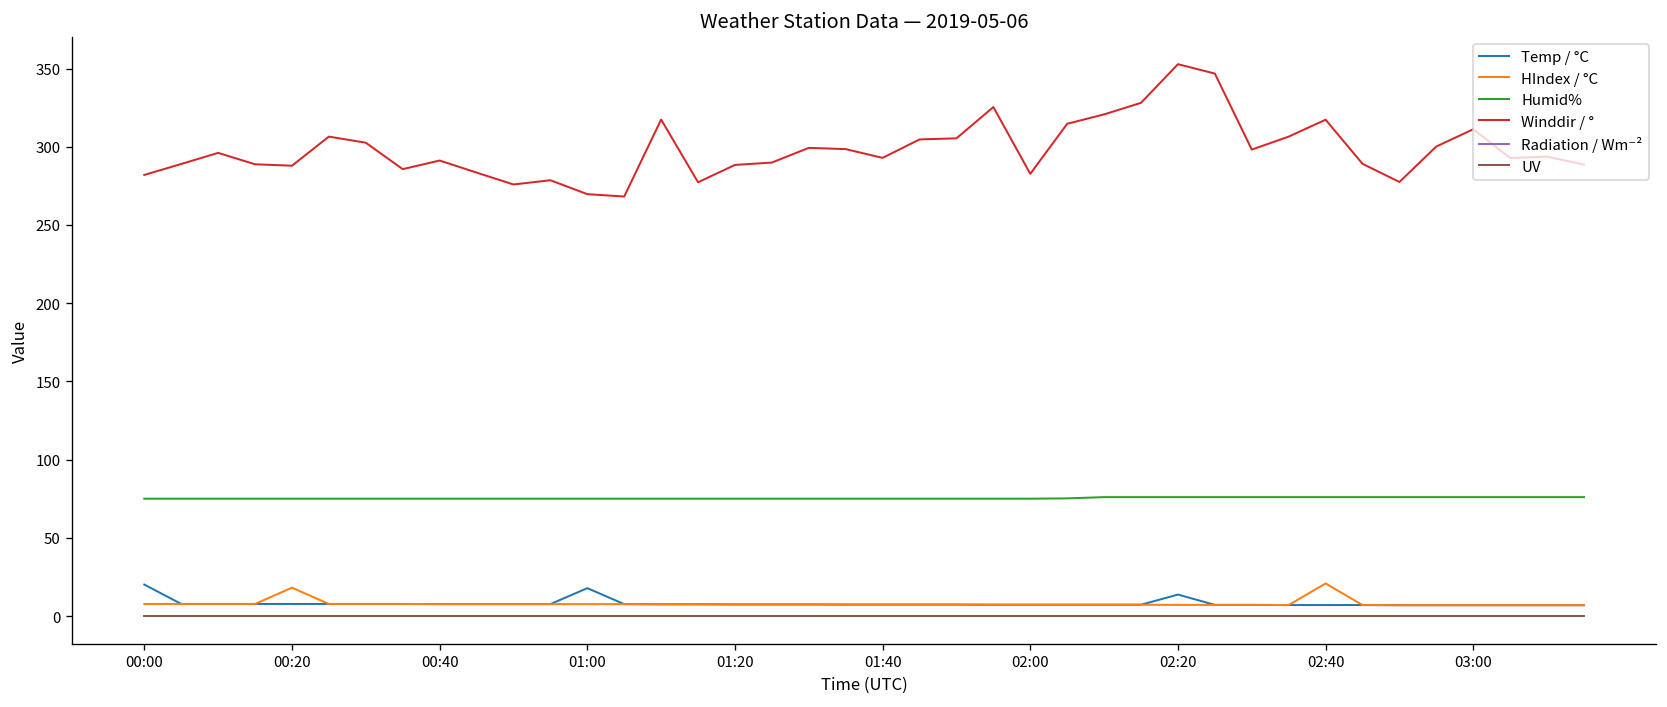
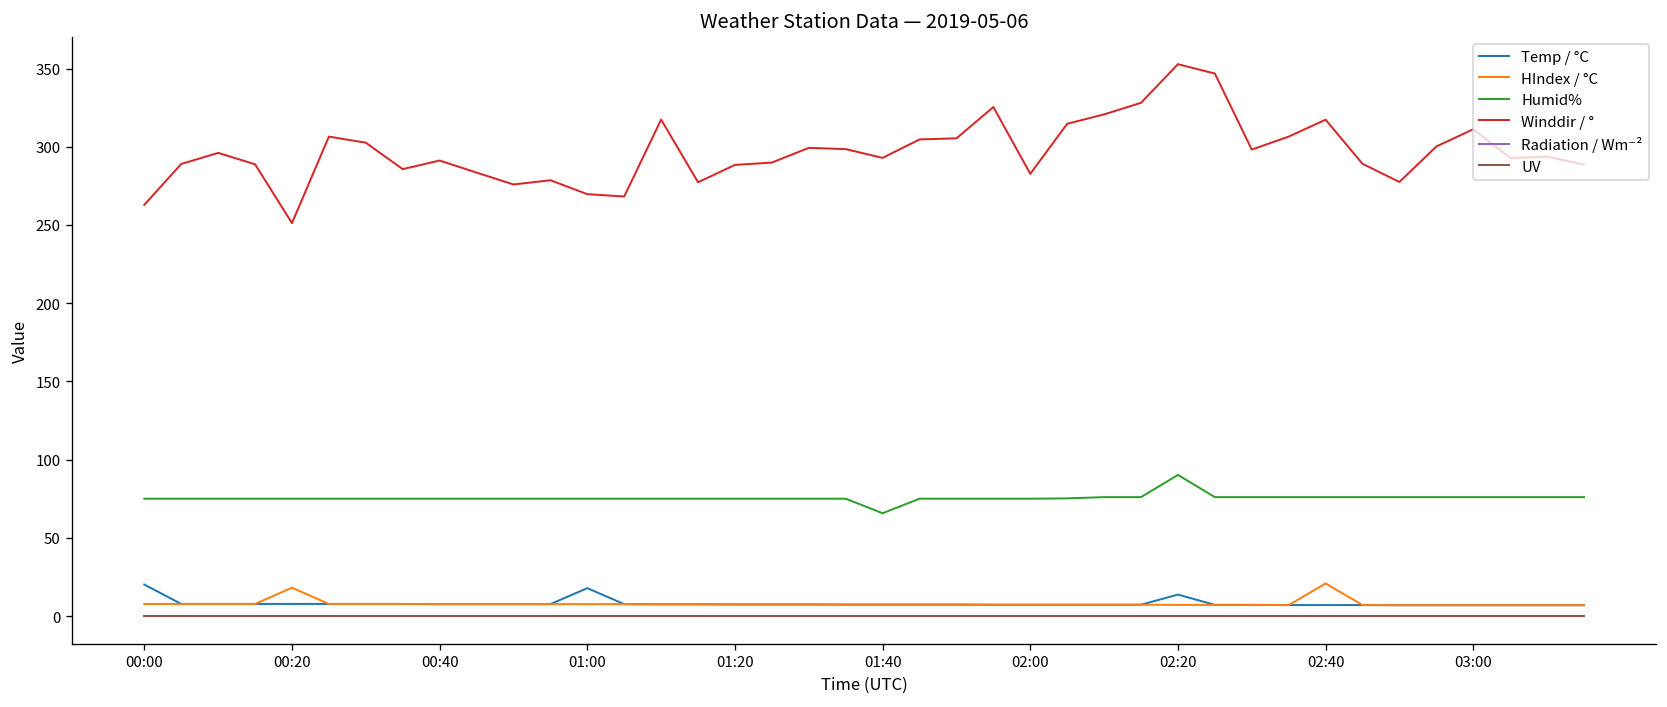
  {
    "Temp / °C": {
      "00:00": 20,
      "00:20": 8,
      "01:00": 18,
      "02:20": 14,
      "02:40": 7
    },
    "HIndex / °C": {
      "00:00": 8,
      "00:20": 18,
      "01:00": 8,
      "02:20": 7,
      "02:40": 21
    },
    "Humid%": {
      "00:00": 75,
      "00:20": 75,
      "00:40": 75,
      "01:00": 75,
      "01:20": 75,
-     "01:40": 75,
+     "01:40": 66,
      "02:00": 75,
-     "02:20": 76,
+     "02:20": 90,
      "02:40": 76,
      "03:00": 76
    },
    "Winddir / °": {
-     "00:00": 282,
-     "00:20": 288,
+     "00:00": 263,
+     "00:20": 251,
      "00:40": 291,
      "01:00": 270,
      "01:20": 288,
      "01:40": 293,
      "02:00": 283,
      "02:20": 353,
      "02:40": 317
    },
    "UV": {
      "00:00": 0,
      "00:20": 0,
      "00:40": 0,
      "01:00": 0,
      "01:20": 0,
      "01:40": 0,
      "02:00": 0,
      "02:20": 0,
      "02:40": 0,
      "03:00": 0
    }
  }
